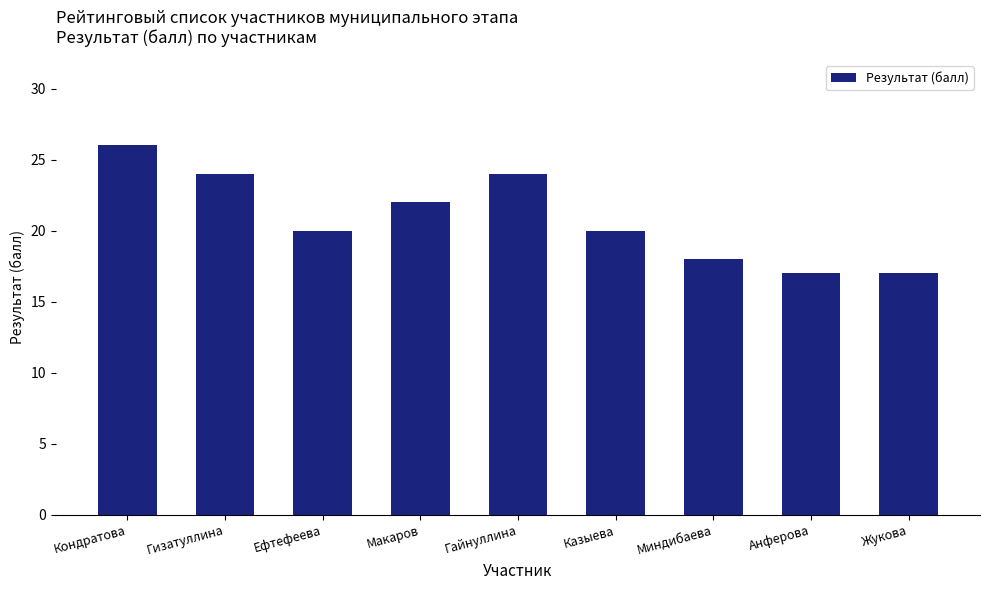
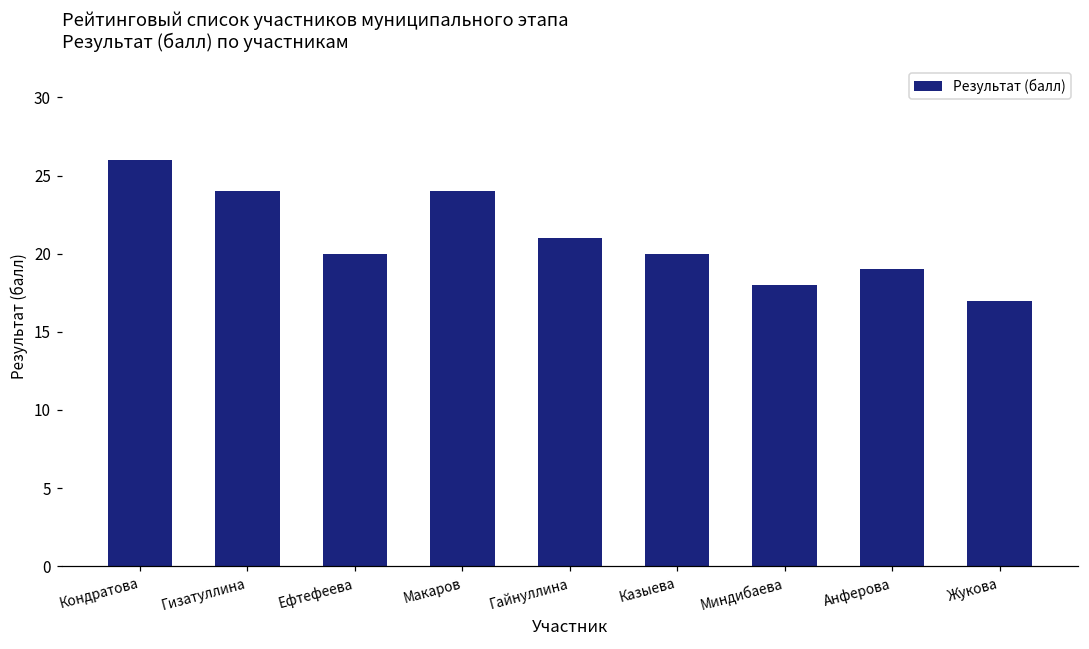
  {
    "Кондратова": 26,
    "Гизатуллина": 24,
    "Ефтефеева": 20,
-   "Макаров": 22,
-   "Гайнуллина": 24,
+   "Макаров": 24,
+   "Гайнуллина": 21,
    "Казыева": 20,
    "Миндибаева": 18,
-   "Анферова": 17,
+   "Анферова": 19,
    "Жукова": 17
  }
